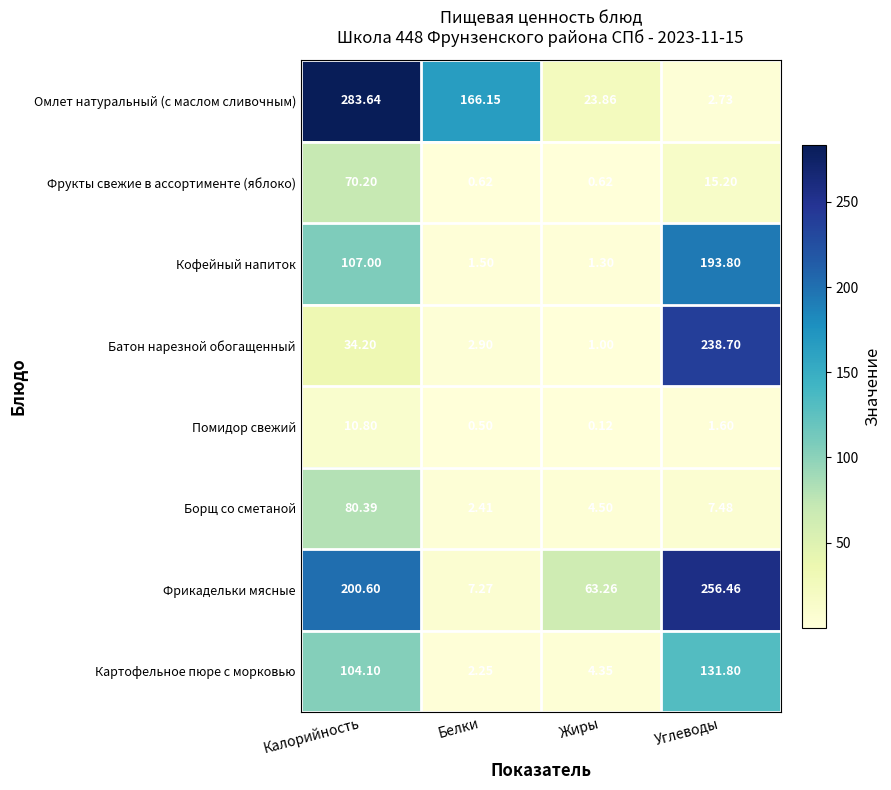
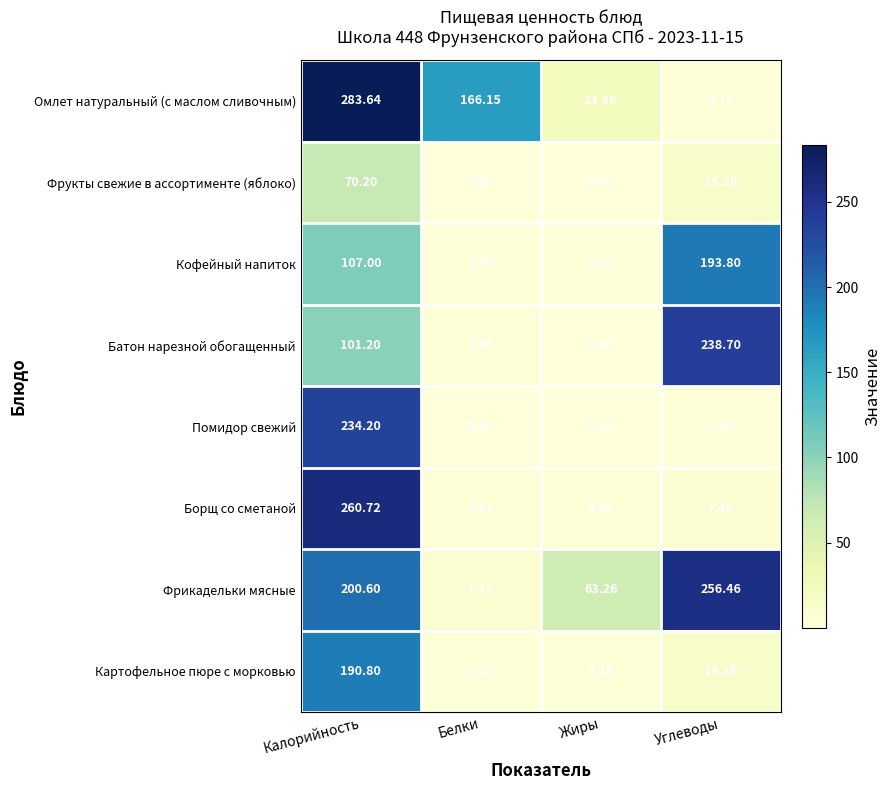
  {
    "Омлет натуральный (с маслом сливочным)": {
      "Калорийность": 283.64,
      "Белки": 166.15,
      "Жиры": 23.86
    },
    "Фрукты свежие в ассортименте (яблоко)": {
      "Калорийность": 70.20,
      "Углеводы": 15.20
    },
    "Кофейный напиток": {
      "Калорийность": 107.00,
      "Углеводы": 193.80
    },
    "Батон нарезной обогащенный": {
-     "Калорийность": 34.20,
+     "Калорийность": 101.20,
      "Углеводы": 238.70
    },
    "Помидор свежий": {
-     "Калорийность": 10.80
+     "Калорийность": 234.20
    },
    "Борщ со сметаной": {
-     "Калорийность": 80.39
+     "Калорийность": 260.72
    },
    "Фрикадельки мясные": {
      "Калорийность": 200.60,
      "Жиры": 63.26,
      "Углеводы": 256.46
    },
    "Картофельное пюре с морковью": {
-     "Калорийность": 104.10,
-     "Углеводы": 131.80
+     "Калорийность": 190.80,
+     "Углеводы": 14.10
    }
  }
